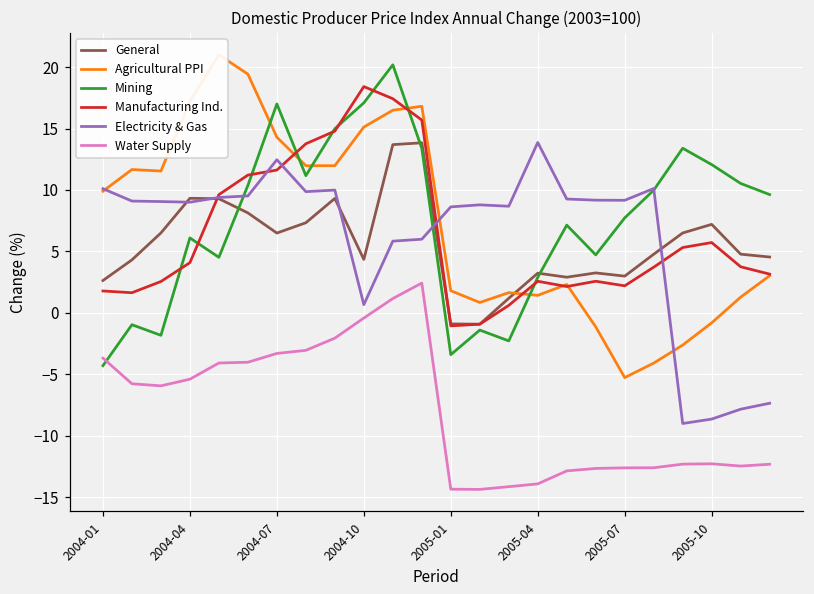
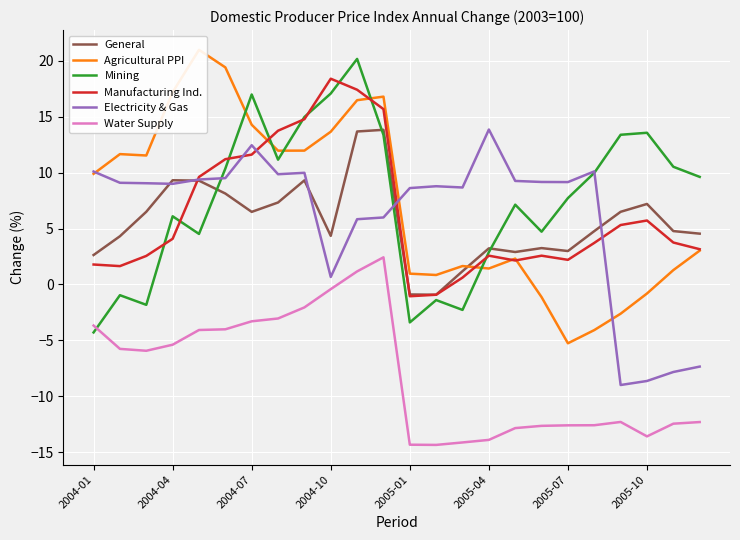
  {
    "General": {
      "2004-01": 2.6,
      "2004-04": 9.3,
      "2004-07": 6.5,
      "2004-10": 4.3,
      "2005-04": 3.2,
      "2005-07": 3.0,
      "2005-10": 7.2
    },
    "Agricultural PPI": {
      "2004-07": 14.3,
-     "2004-10": 15.1,
-     "2005-01": 1.8,
+     "2004-10": 13.7,
+     "2005-01": 1.0,
      "2005-04": 1.4,
      "2005-07": -5.3,
      "2005-10": -0.8
    },
    "Mining": {
      "2004-01": -4.3,
      "2004-04": 6.1,
      "2004-07": 17.0,
      "2004-10": 17.1,
      "2005-01": -3.4,
      "2005-04": 2.9,
      "2005-07": 7.7,
-     "2005-10": 12.1
+     "2005-10": 13.6
    },
    "Manufacturing Ind.": {
      "2004-01": 1.8,
      "2004-04": 4.1,
      "2004-07": 11.6,
      "2004-10": 18.4,
      "2005-04": 2.6,
      "2005-07": 2.2,
      "2005-10": 5.7
    },
    "Electricity & Gas": {
      "2004-04": 9.0,
      "2004-07": 12.5,
      "2004-10": 0.7,
      "2005-01": 8.6,
      "2005-04": 13.9,
      "2005-07": 9.2,
      "2005-10": -8.6
    },
    "Water Supply": {
      "2004-01": -3.7,
      "2004-04": -5.4,
      "2004-07": -3.3,
      "2004-10": -0.4,
      "2005-01": -14.3,
      "2005-04": -13.9,
      "2005-07": -12.6,
-     "2005-10": -12.3
+     "2005-10": -13.6
    }
  }
